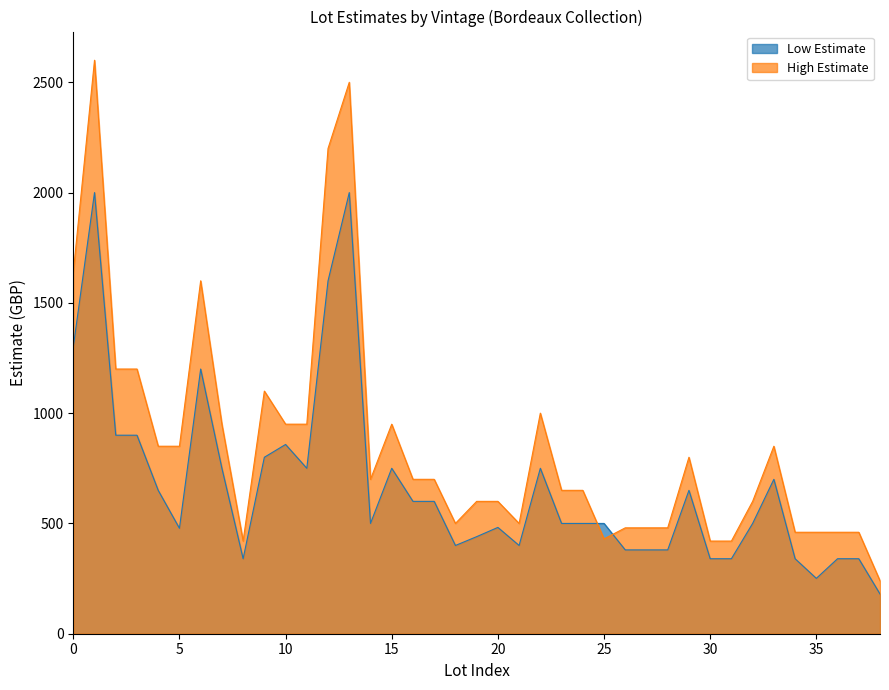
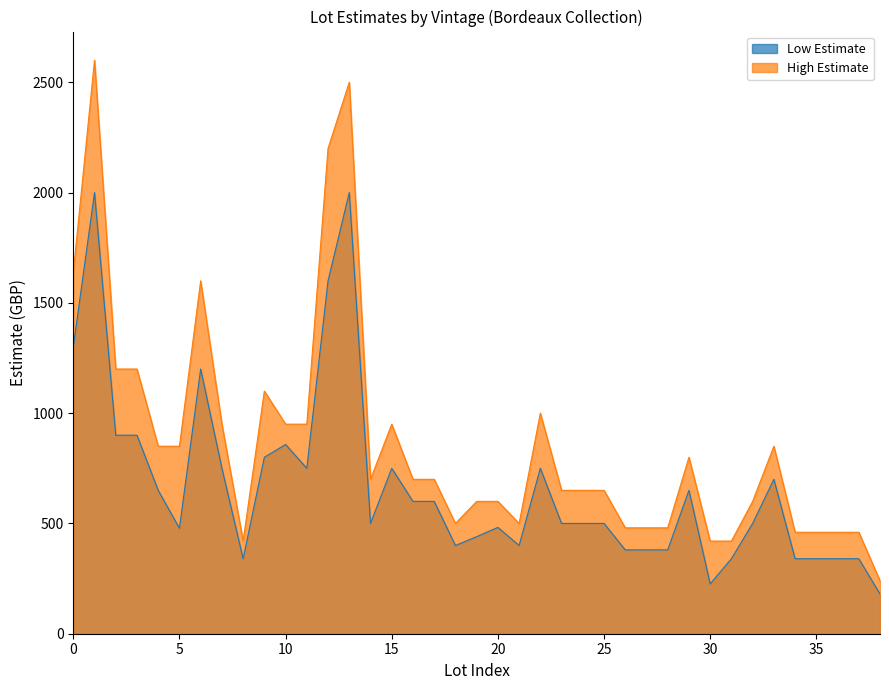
  {
    "Low Estimate": {
      "0": 1300,
      "5": 480,
      "10": 860,
      "15": 750,
      "20": 480,
      "25": 500,
-     "30": 340,
-     "35": 250
+     "30": 230,
+     "35": 340
    },
    "High Estimate": {
      "0": 1640,
      "5": 850,
      "10": 950,
      "15": 950,
      "20": 600,
-     "25": 430,
+     "25": 650,
      "30": 420,
      "35": 460
    }
  }
